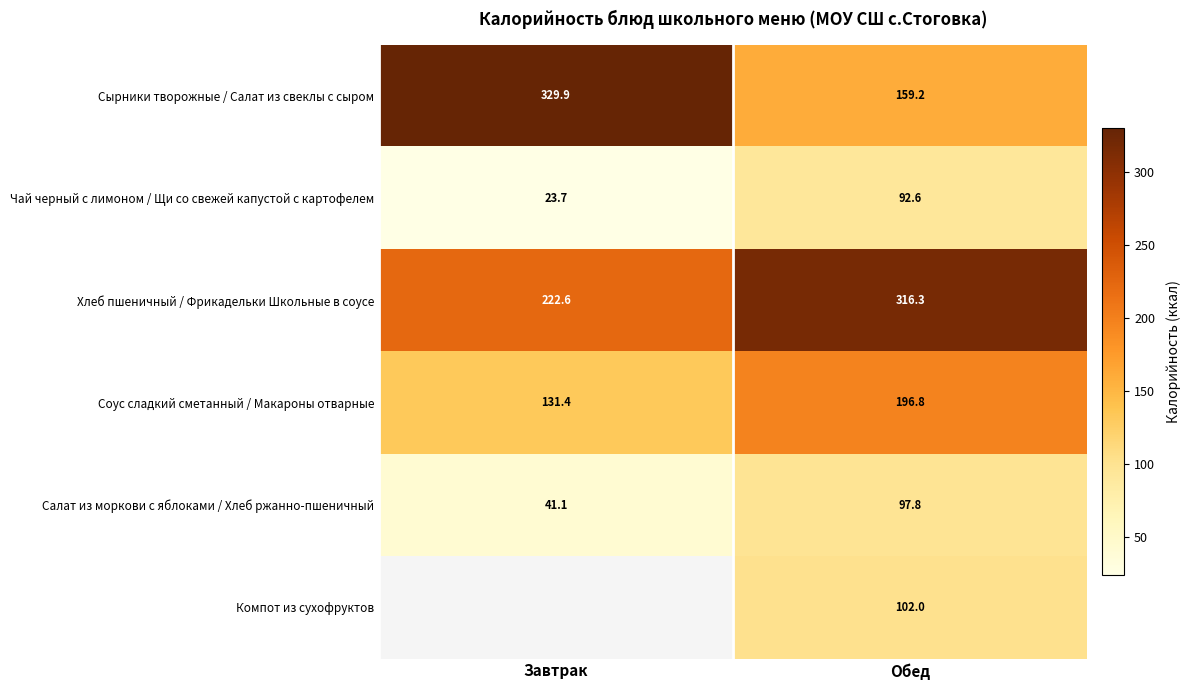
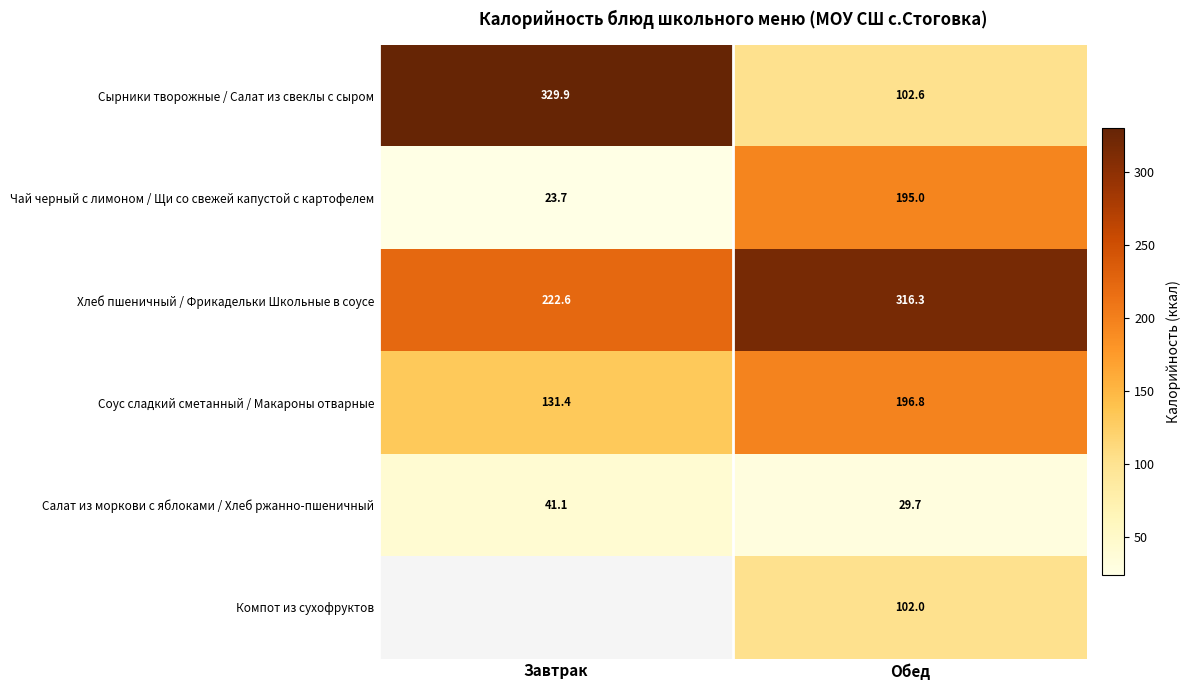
  {
    "Сырники творожные / Салат из свеклы с сыром": {
      "Завтрак": 329.9,
-     "Обед": 159.2
+     "Обед": 102.6
    },
    "Чай черный с лимоном / Щи со свежей капустой с картофелем": {
      "Завтрак": 23.7,
-     "Обед": 92.6
+     "Обед": 195.0
    },
    "Хлеб пшеничный / Фрикадельки Школьные в соусе": {
      "Завтрак": 222.6,
      "Обед": 316.3
    },
    "Соус сладкий сметанный / Макароны отварные": {
      "Завтрак": 131.4,
      "Обед": 196.8
    },
    "Салат из моркови с яблоками / Хлеб ржанно-пшеничный": {
      "Завтрак": 41.1,
-     "Обед": 97.8
+     "Обед": 29.7
    },
    "Компот из сухофруктов": {
      "Обед": 102.0
    }
  }
